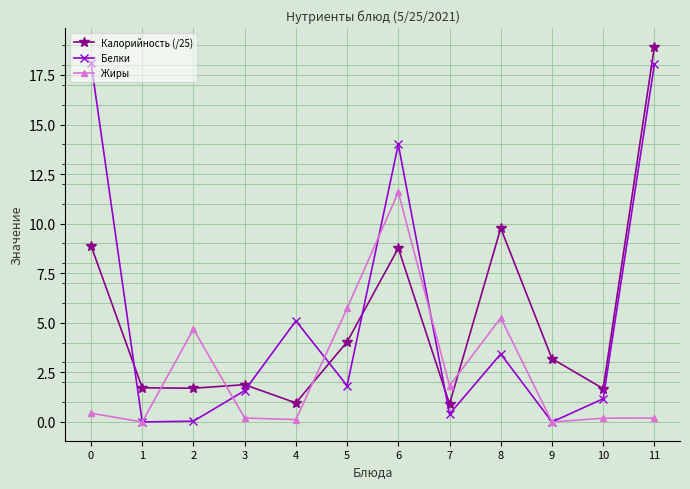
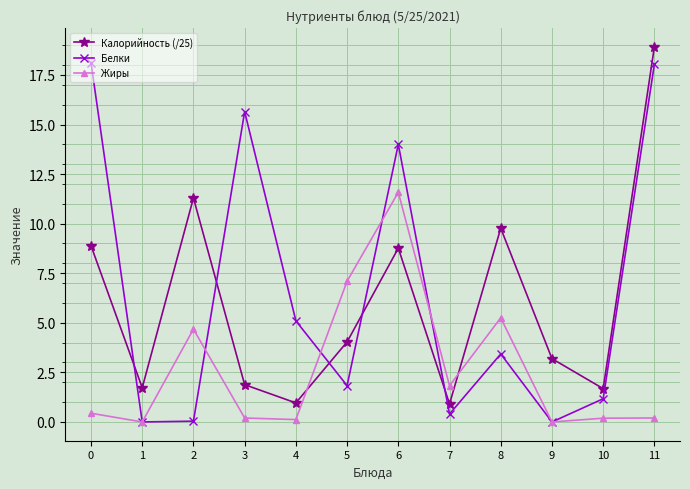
  {
    "Калорийность (/25)": {
      "0": 8.9,
      "1": 1.7,
-     "2": 1.7,
+     "2": 11.3,
      "3": 1.9,
      "4": 1.0,
      "5": 4.0,
      "6": 8.8,
      "7": 0.9,
      "8": 9.8,
      "9": 3.2,
      "10": 1.7,
      "11": 18.9
    },
    "Белки": {
      "2": 0.0,
-     "3": 1.6,
+     "3": 15.7,
      "4": 5.1,
      "5": 1.8,
      "6": 14.0,
      "7": 0.4,
      "8": 3.4,
      "10": 1.2,
      "11": 18.0
    },
    "Жиры": {
      "0": 0.4,
      "2": 4.7,
      "3": 0.2,
      "4": 0.1,
-     "5": 5.7,
+     "5": 7.1,
      "6": 11.6,
      "7": 1.8,
      "8": 5.3,
      "10": 0.2,
      "11": 0.2
    }
  }
